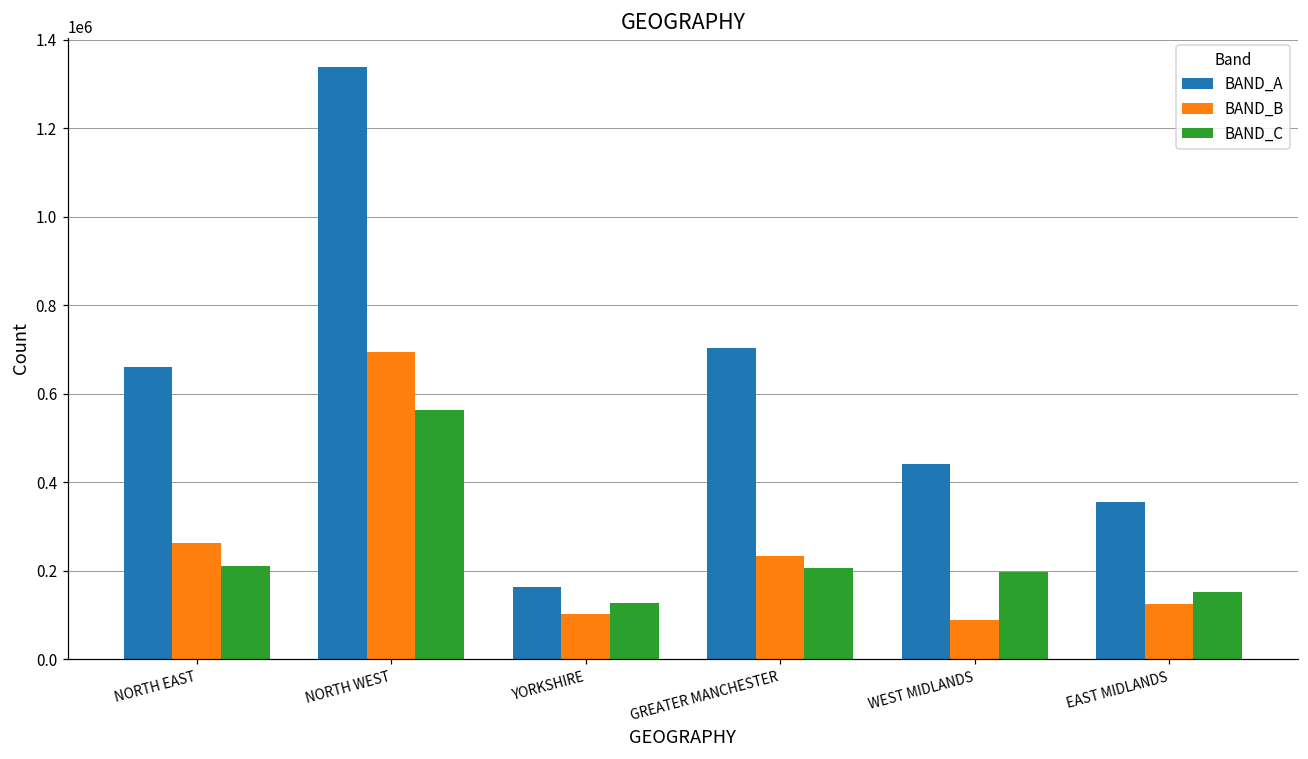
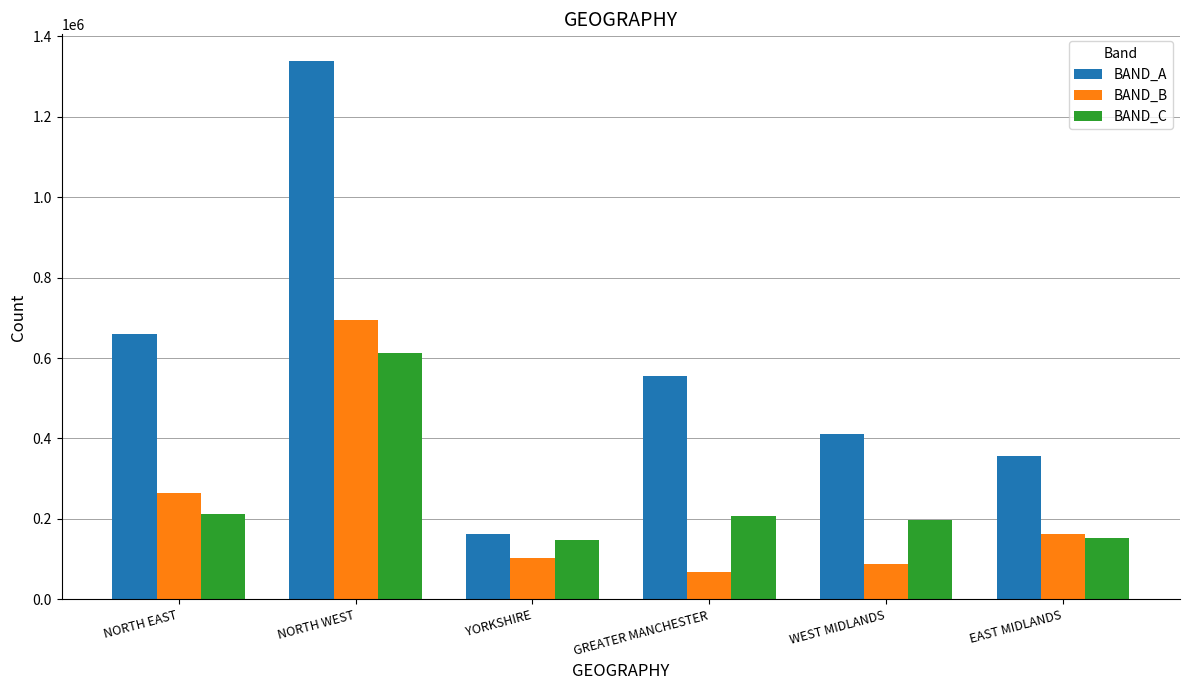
  {
    "BAND_A": {
      "NORTH EAST": 660000,
      "NORTH WEST": 1340000,
      "YORKSHIRE": 160000,
-     "GREATER MANCHESTER": 700000,
-     "WEST MIDLANDS": 440000,
+     "GREATER MANCHESTER": 560000,
+     "WEST MIDLANDS": 410000,
      "EAST MIDLANDS": 360000
    },
    "BAND_B": {
      "NORTH EAST": 260000,
      "NORTH WEST": 690000,
      "YORKSHIRE": 100000,
-     "GREATER MANCHESTER": 230000,
+     "GREATER MANCHESTER": 70000,
      "WEST MIDLANDS": 90000,
-     "EAST MIDLANDS": 130000
+     "EAST MIDLANDS": 160000
    },
    "BAND_C": {
      "NORTH EAST": 210000,
-     "NORTH WEST": 560000,
-     "YORKSHIRE": 130000,
+     "NORTH WEST": 610000,
+     "YORKSHIRE": 150000,
      "GREATER MANCHESTER": 210000,
      "WEST MIDLANDS": 200000,
      "EAST MIDLANDS": 150000
    }
  }
